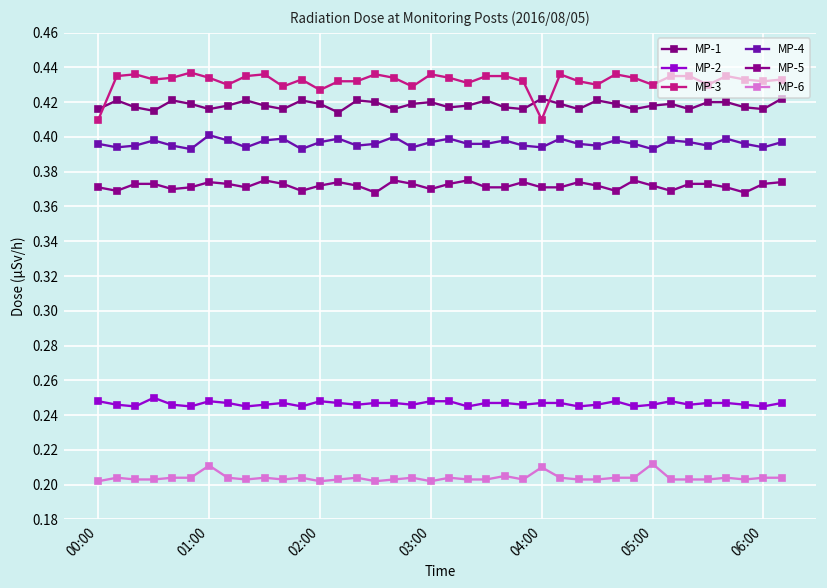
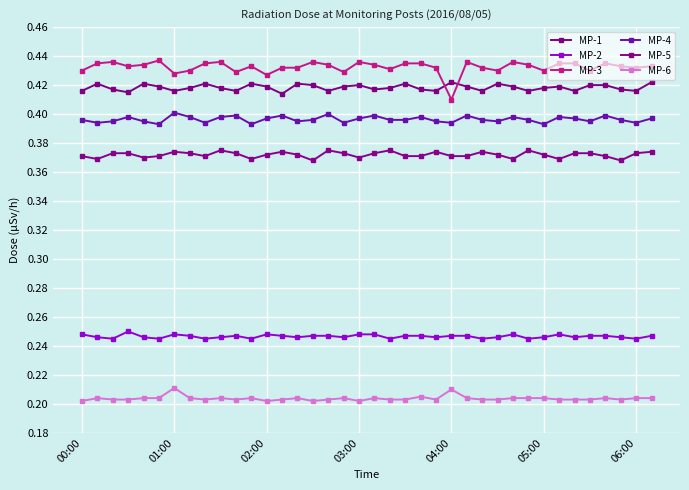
  {
    "MP-3": {
-     "00:00": 0.41,
-     "01:00": 0.434,
+     "00:00": 0.43,
+     "01:00": 0.428,
      "02:00": 0.427,
      "03:00": 0.436,
      "04:00": 0.410,
      "05:00": 0.430
    },
    "MP-6": {
      "00:00": 0.202,
      "01:00": 0.211,
      "02:00": 0.202,
      "03:00": 0.202,
      "04:00": 0.210,
-     "05:00": 0.212,
+     "05:00": 0.204,
      "06:00": 0.204
    }
  }
